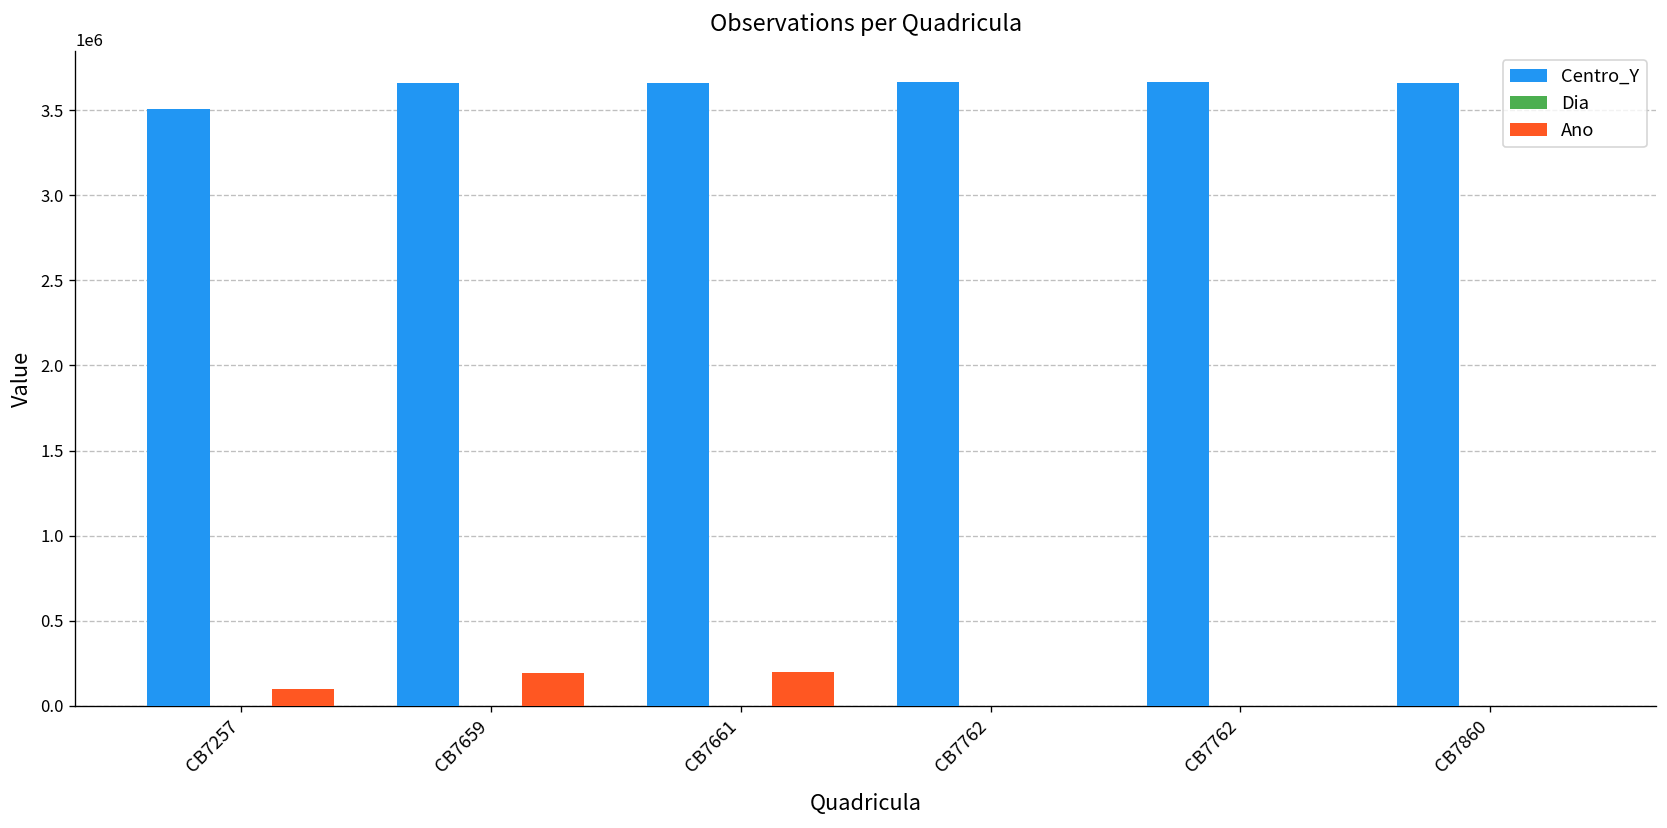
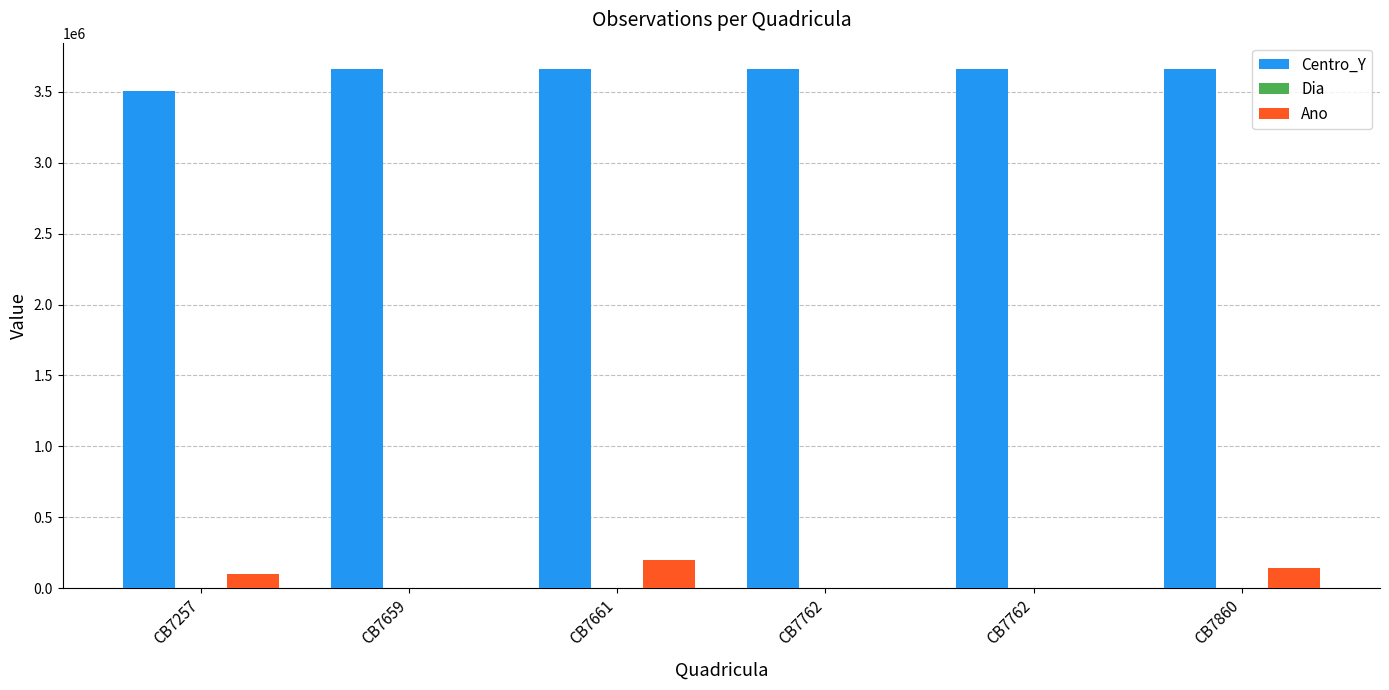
  {
    "Centro_Y": {
      "CB7257": 3510000,
      "CB7659": 3660000,
      "CB7661": 3660000,
      "CB7860": 3660000
    },
    "Ano": {
      "CB7257": 100000,
-     "CB7659": 190000,
+     "CB7659": 0,
      "CB7661": 200000,
-     "CB7860": 0
+     "CB7860": 150000
    }
  }
